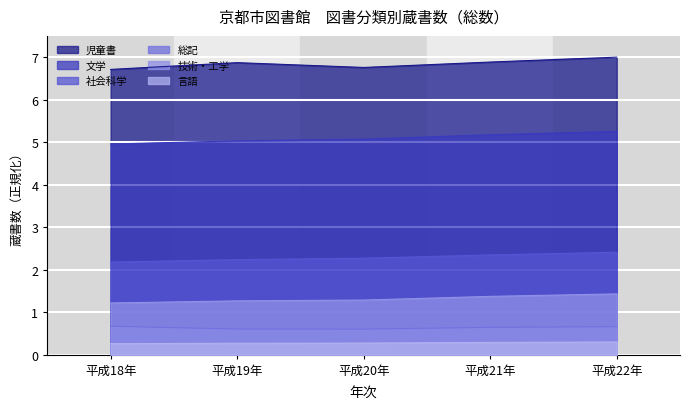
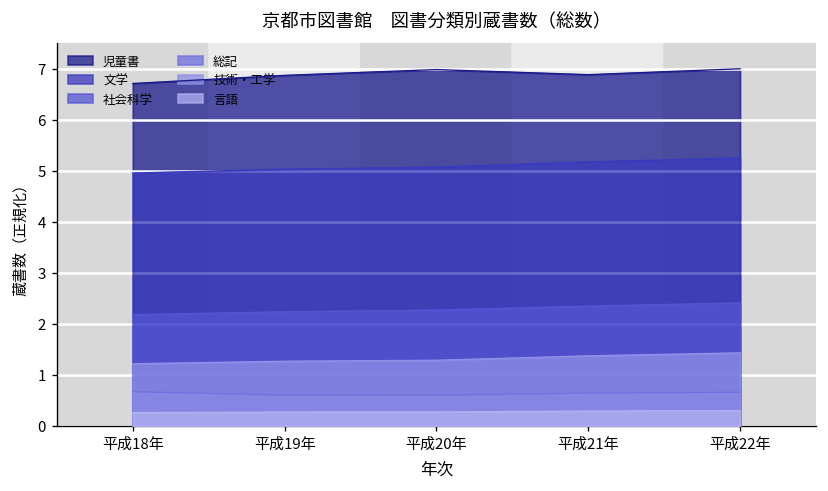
  {
    "児童書": {
      "平成18年": 6.7,
      "平成19年": 6.9,
-     "平成20年": 6.8,
+     "平成20年": 7.0,
      "平成21年": 6.9,
      "平成22年": 7.0
    }
  }
